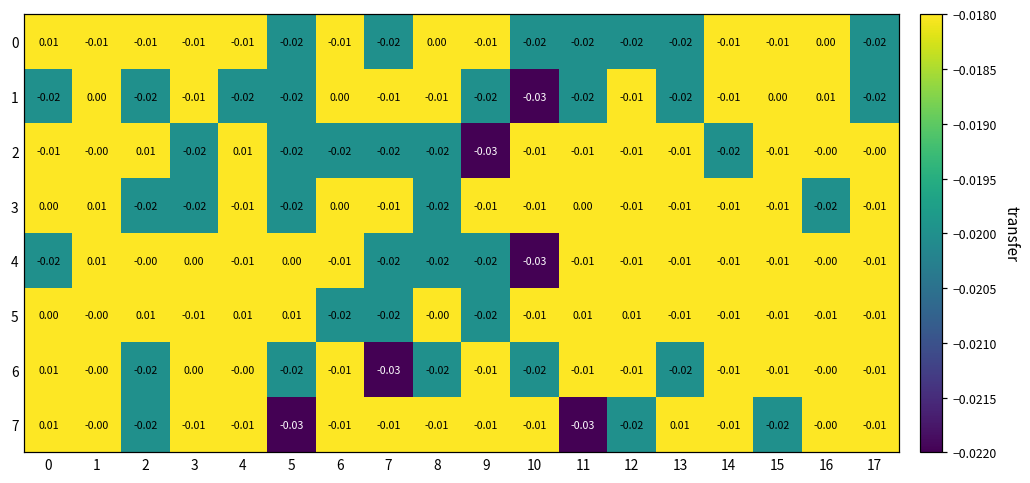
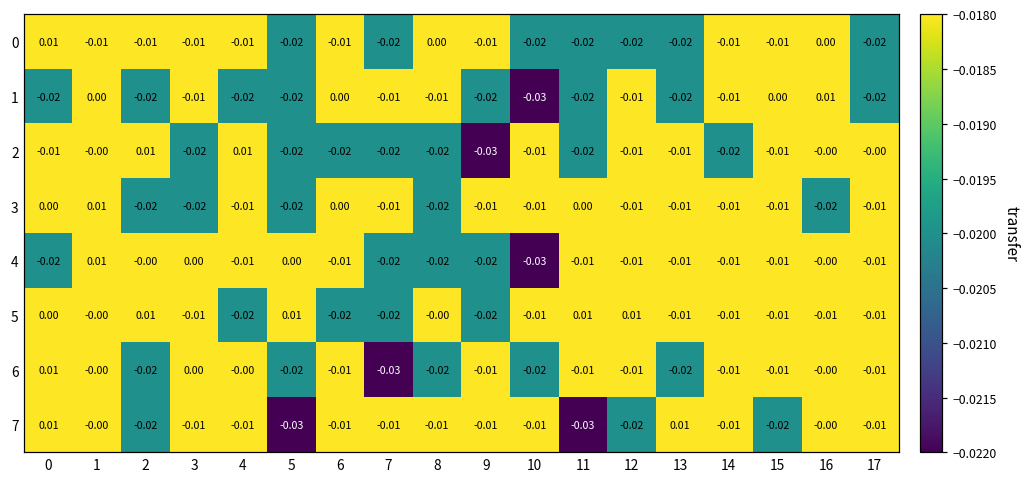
  {
    "0": {
      "0": 0.01,
      "1": -0.01,
      "2": -0.01,
      "3": -0.01,
      "4": -0.01,
      "5": -0.02,
      "6": -0.01,
      "7": -0.02,
      "8": 0.00,
      "9": -0.01,
      "10": -0.02,
      "11": -0.02,
      "12": -0.02,
      "13": -0.02,
      "14": -0.01,
      "15": -0.01,
      "16": 0.00,
      "17": -0.02
    },
    "1": {
      "0": -0.02,
      "1": 0.00,
      "2": -0.02,
      "3": -0.01,
      "4": -0.02,
      "5": -0.02,
      "6": 0.00,
      "7": -0.01,
      "8": -0.01,
      "9": -0.02,
      "10": -0.03,
      "11": -0.02,
      "12": -0.01,
      "13": -0.02,
      "14": -0.01,
      "15": 0.00,
      "16": 0.01,
      "17": -0.02
    },
    "2": {
      "0": -0.01,
      "1": -0.00,
      "2": 0.01,
      "3": -0.02,
      "4": 0.01,
      "5": -0.02,
      "6": -0.02,
      "7": -0.02,
      "8": -0.02,
      "9": -0.03,
      "10": -0.01,
-     "11": -0.01,
+     "11": -0.02,
      "12": -0.01,
      "13": -0.01,
      "14": -0.02,
      "15": -0.01,
      "16": -0.00,
      "17": -0.00
    },
    "3": {
      "0": 0.00,
      "1": 0.01,
      "2": -0.02,
      "3": -0.02,
      "4": -0.01,
      "5": -0.02,
      "6": 0.00,
      "7": -0.01,
      "8": -0.02,
      "9": -0.01,
      "10": -0.01,
      "11": 0.00,
      "12": -0.01,
      "13": -0.01,
      "14": -0.01,
      "15": -0.01,
      "16": -0.02,
      "17": -0.01
    },
    "4": {
      "0": -0.02,
      "1": 0.01,
      "2": -0.00,
      "3": 0.00,
      "4": -0.01,
      "5": 0.00,
      "6": -0.01,
      "7": -0.02,
      "8": -0.02,
      "9": -0.02,
      "10": -0.03,
      "11": -0.01,
      "12": -0.01,
      "13": -0.01,
      "14": -0.01,
      "15": -0.01,
      "16": -0.00,
      "17": -0.01
    },
    "5": {
      "0": 0.00,
      "1": -0.00,
      "2": 0.01,
      "3": -0.01,
-     "4": 0.01,
+     "4": -0.02,
      "5": 0.01,
      "6": -0.02,
      "7": -0.02,
      "8": -0.00,
      "9": -0.02,
      "10": -0.01,
      "11": 0.01,
      "12": 0.01,
      "13": -0.01,
      "14": -0.01,
      "15": -0.01,
      "16": -0.01,
      "17": -0.01
    },
    "6": {
      "0": 0.01,
      "1": -0.00,
      "2": -0.02,
      "3": 0.00,
      "4": -0.00,
      "5": -0.02,
      "6": -0.01,
      "7": -0.03,
      "8": -0.02,
      "9": -0.01,
      "10": -0.02,
      "11": -0.01,
      "12": -0.01,
      "13": -0.02,
      "14": -0.01,
      "15": -0.01,
      "16": -0.00,
      "17": -0.01
    },
    "7": {
      "0": 0.01,
      "1": -0.00,
      "2": -0.02,
      "3": -0.01,
      "4": -0.01,
      "5": -0.03,
      "6": -0.01,
      "7": -0.01,
      "8": -0.01,
      "9": -0.01,
      "10": -0.01,
      "11": -0.03,
      "12": -0.02,
      "13": 0.01,
      "14": -0.01,
      "15": -0.02,
      "16": -0.00,
      "17": -0.01
    }
  }
